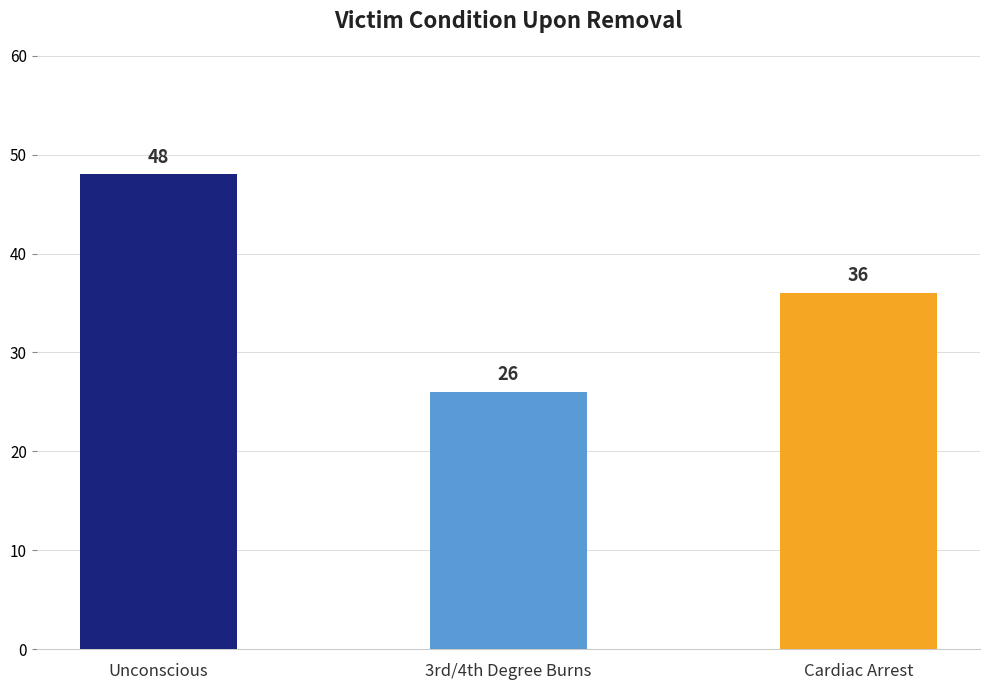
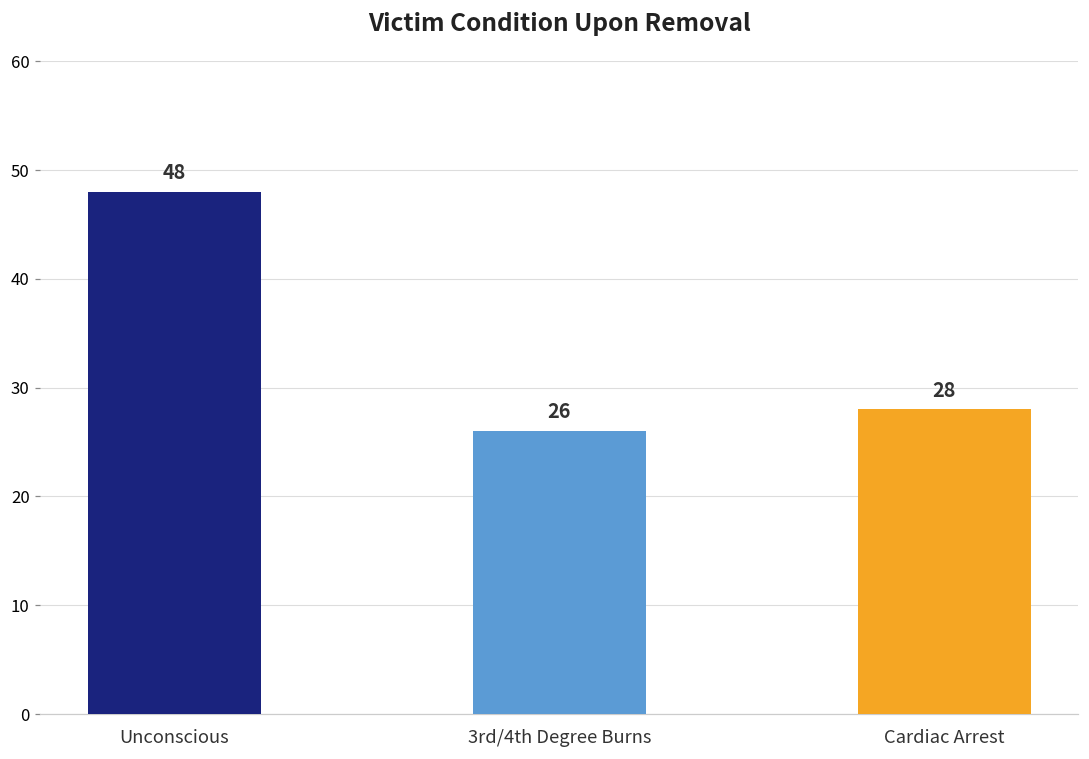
  {
    "Unconscious": 48,
    "3rd/4th Degree Burns": 26,
-   "Cardiac Arrest": 36
+   "Cardiac Arrest": 28
  }
